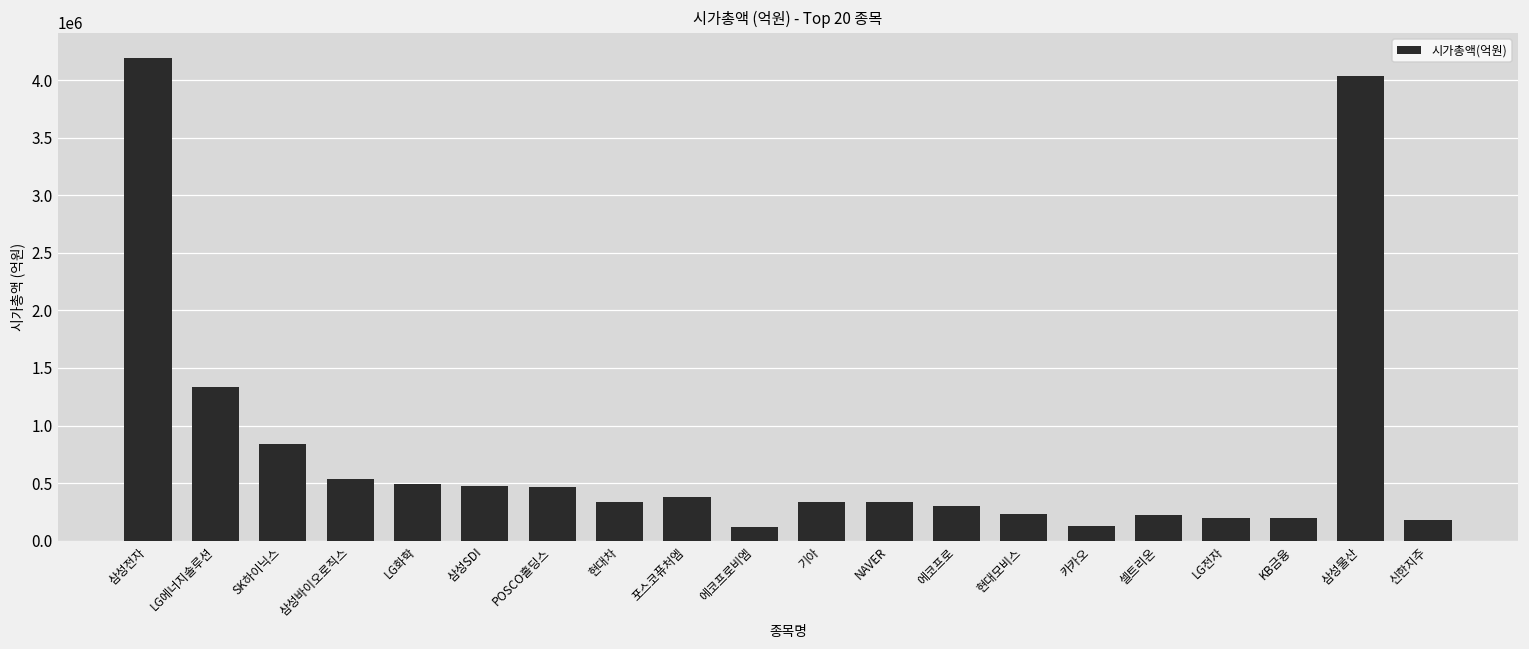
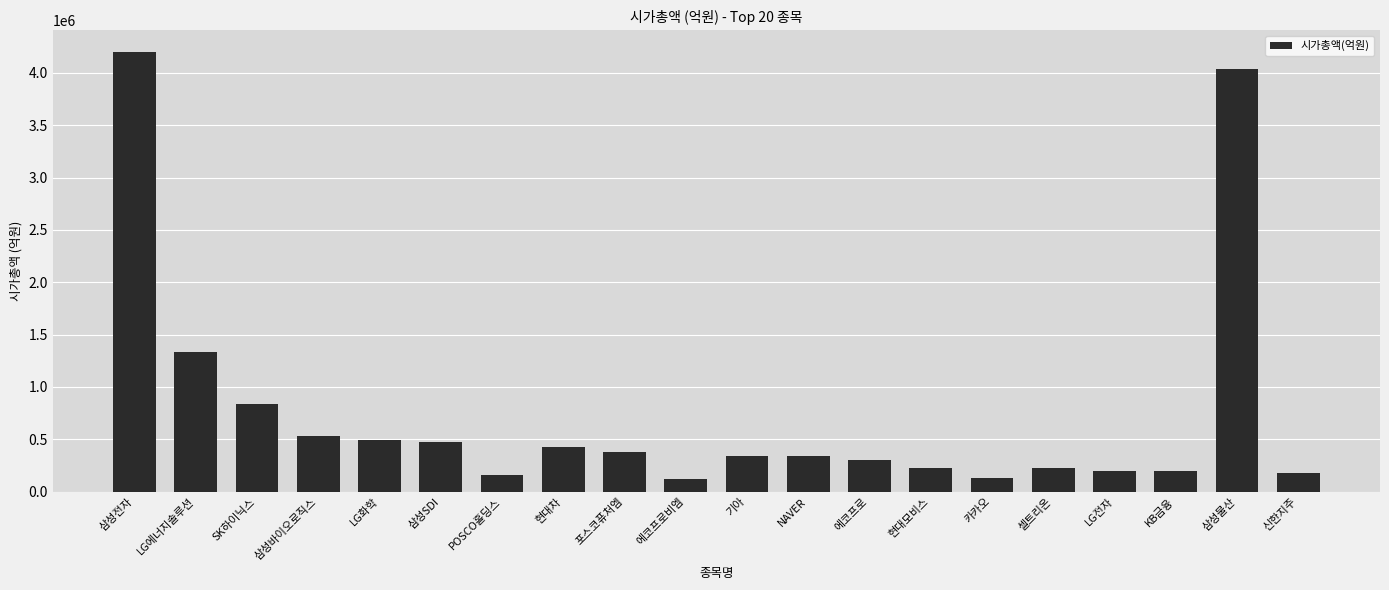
  {
    "삼성전자": 4200000,
    "LG에너지솔루션": 1330000,
    "SK하이닉스": 840000,
    "삼성바이오로직스": 530000,
    "LG화학": 490000,
    "삼성SDI": 470000,
-   "POSCO홀딩스": 470000,
-   "현대차": 340000,
+   "POSCO홀딩스": 160000,
+   "현대차": 420000,
    "포스코퓨처엠": 380000,
    "에코프로비엠": 120000,
    "기아": 340000,
    "NAVER": 340000,
    "에코프로": 300000,
    "현대모비스": 230000,
    "카카오": 130000,
    "셀트리온": 220000,
    "LG전자": 200000,
    "KB금융": 200000,
    "삼성물산": 4040000,
    "신한지주": 180000
  }
